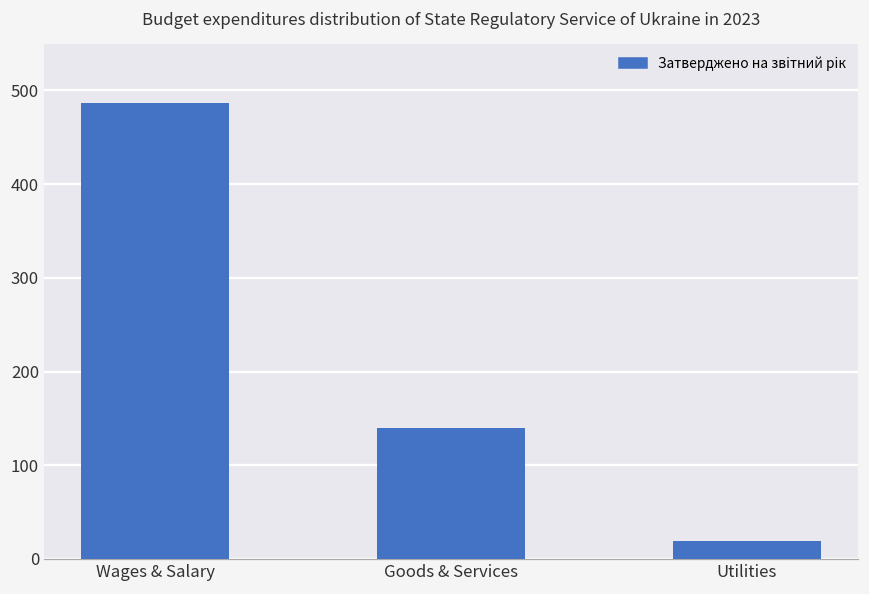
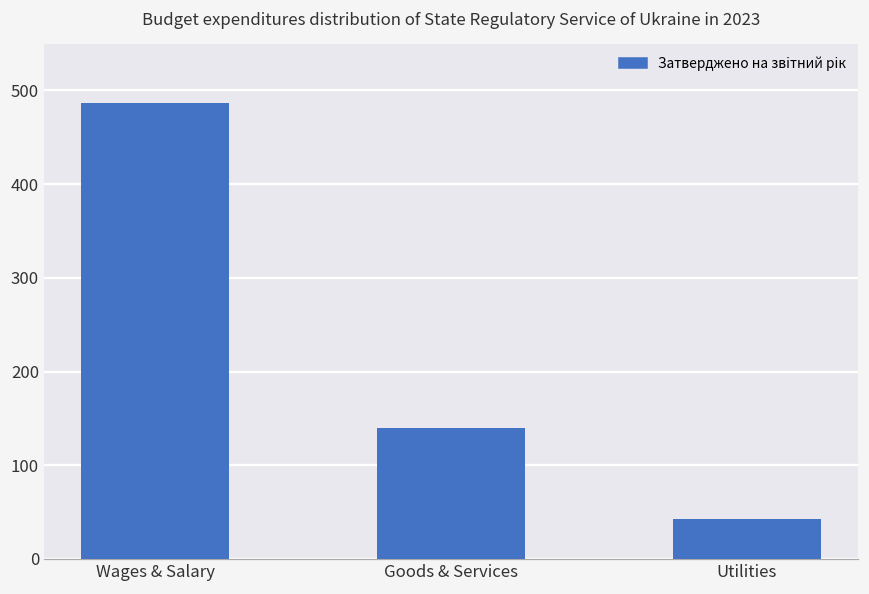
  {
    "Wages & Salary": 490,
    "Goods & Services": 140,
-   "Utilities": 20
+   "Utilities": 40
  }
